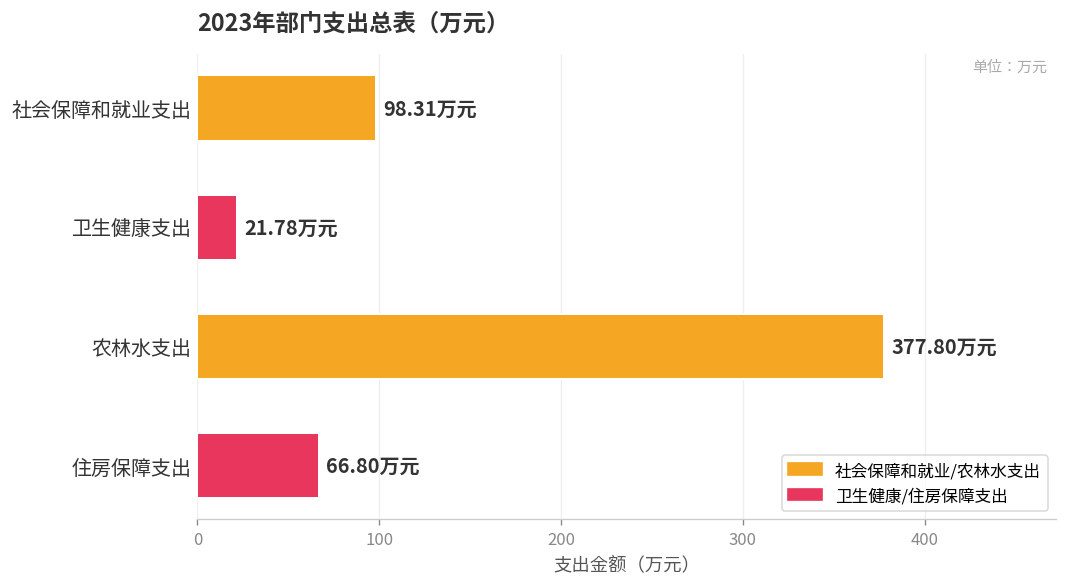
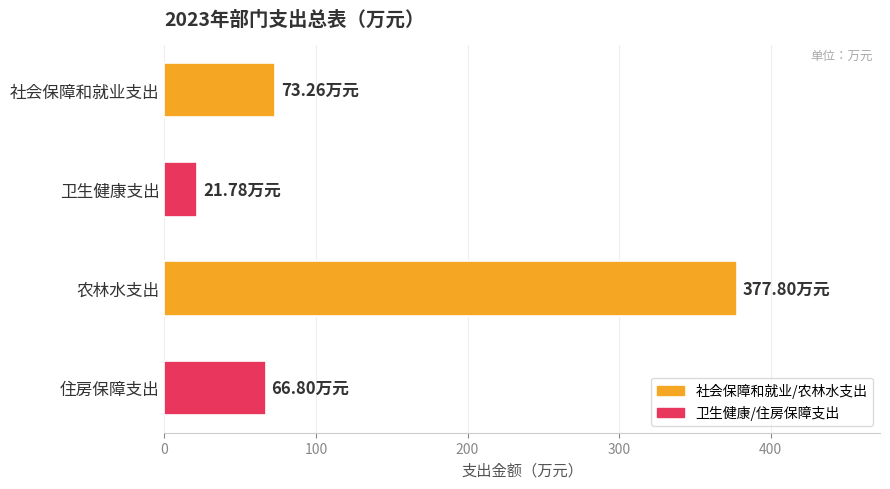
  {
-   "社会保障和就业支出": 98.31,
+   "社会保障和就业支出": 73.26,
    "卫生健康支出": 21.78,
    "农林水支出": 377.80,
    "住房保障支出": 66.80
  }
